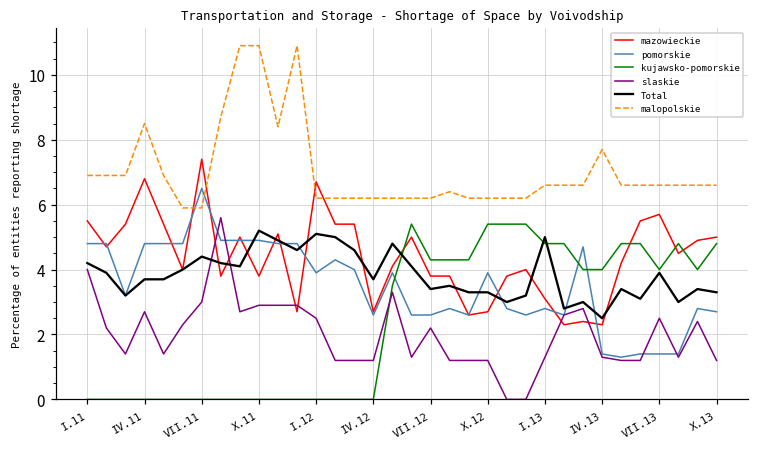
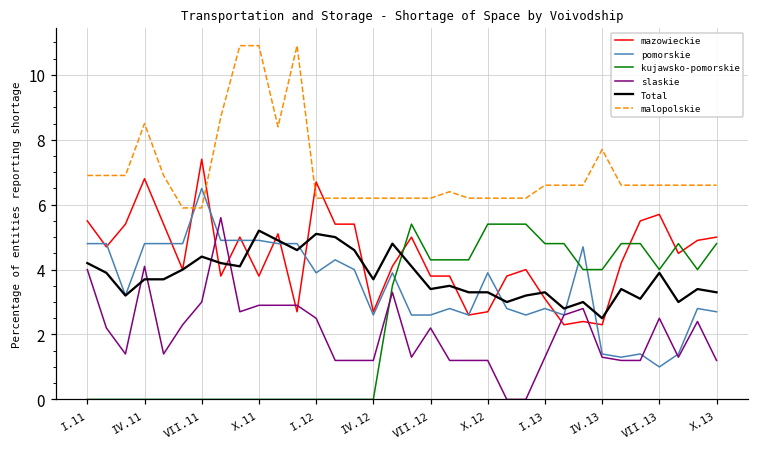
  {
    "mazowieckie": {
      "I.11": 5.5,
      "IV.11": 6.8,
      "VII.11": 7.4,
      "X.11": 3.8,
      "I.12": 6.7,
      "IV.12": 2.7,
      "VII.12": 3.8,
      "X.12": 2.7,
      "I.13": 3.1,
      "IV.13": 2.3,
      "VII.13": 5.7,
      "X.13": 5.0
    },
    "pomorskie": {
      "I.11": 4.8,
      "IV.11": 4.8,
      "VII.11": 6.5,
      "X.11": 4.9,
      "I.12": 3.9,
      "IV.12": 2.6,
      "VII.12": 2.6,
      "X.12": 3.9,
      "I.13": 2.8,
      "IV.13": 1.4,
-     "VII.13": 1.4,
+     "VII.13": 1.0,
      "X.13": 2.7
    },
    "kujawsko-pomorskie": {
      "I.11": 0.0,
      "IV.11": 0.0,
      "VII.11": 0.0,
      "X.11": 0.0,
      "I.12": 0.0,
      "IV.12": 0.0,
      "VII.12": 4.3,
      "X.12": 5.4,
      "I.13": 4.8,
      "IV.13": 4.0,
      "VII.13": 4.0,
      "X.13": 4.8
    },
    "slaskie": {
      "I.11": 4.0,
-     "IV.11": 2.7,
+     "IV.11": 4.1,
      "VII.11": 3.0,
      "X.11": 2.9,
      "I.12": 2.5,
      "IV.12": 1.2,
      "VII.12": 2.2,
      "X.12": 1.2,
      "I.13": 1.3,
      "IV.13": 1.3,
      "VII.13": 2.5,
      "X.13": 1.2
    },
    "Total": {
      "I.11": 4.2,
      "IV.11": 3.7,
      "VII.11": 4.4,
      "X.11": 5.2,
      "I.12": 5.1,
      "IV.12": 3.7,
      "VII.12": 3.4,
      "X.12": 3.3,
-     "I.13": 5.0,
+     "I.13": 3.3,
      "IV.13": 2.5,
      "VII.13": 3.9,
      "X.13": 3.3
    },
    "malopolskie": {
      "I.11": 6.9,
      "IV.11": 8.5,
      "VII.11": 5.9,
      "X.11": 10.9,
      "I.12": 6.2,
      "IV.12": 6.2,
      "VII.12": 6.2,
      "X.12": 6.2,
      "I.13": 6.6,
      "IV.13": 7.7,
      "VII.13": 6.6,
      "X.13": 6.6
    }
  }
